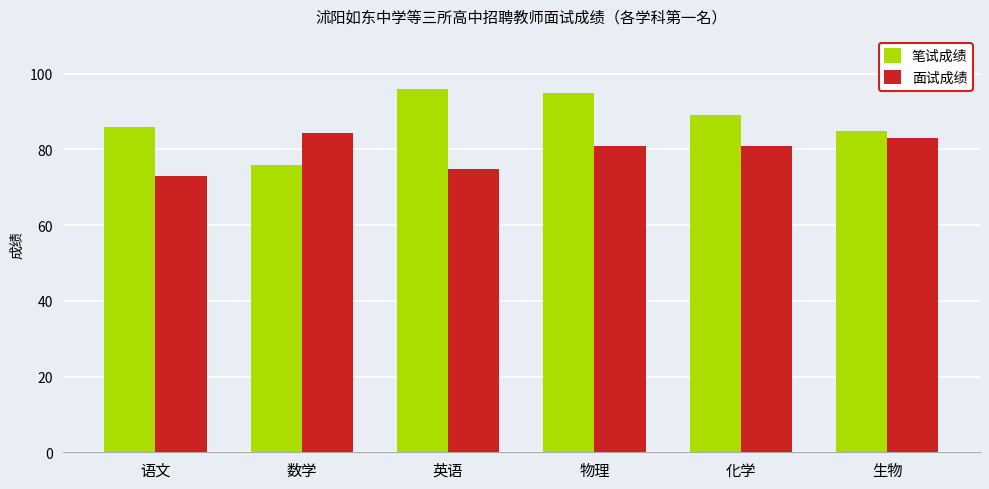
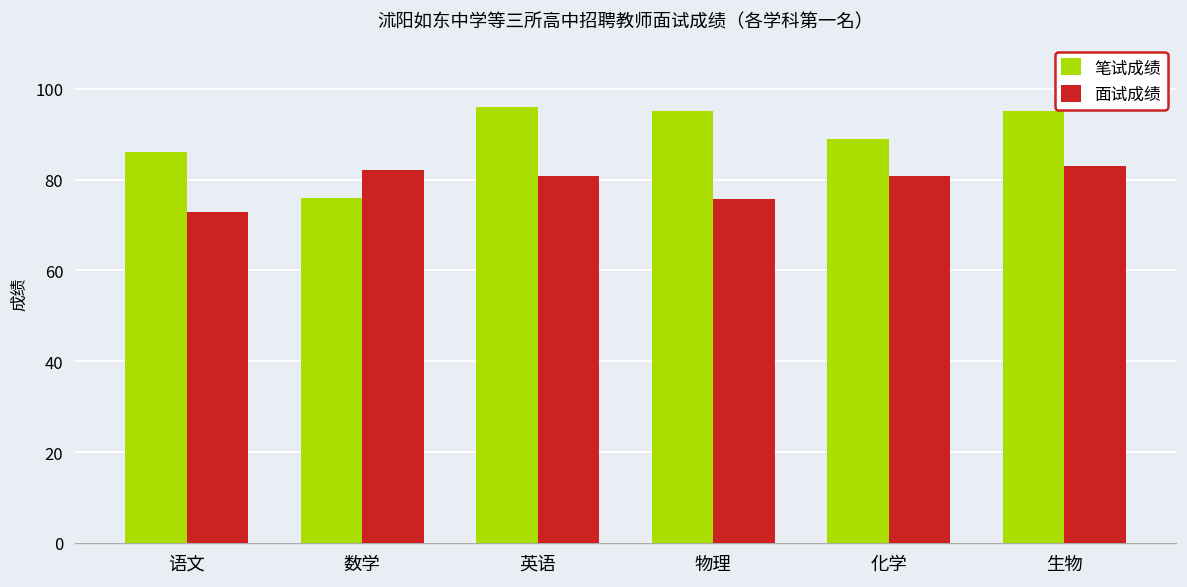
  {
    "笔试成绩": {
      "语文": 86,
      "数学": 76,
      "英语": 96,
      "物理": 95,
      "化学": 89,
-     "生物": 85
+     "生物": 95
    },
    "面试成绩": {
      "语文": 73,
-     "数学": 84,
-     "英语": 75,
-     "物理": 81,
+     "数学": 82,
+     "英语": 81,
+     "物理": 76,
      "化学": 81,
      "生物": 83
    }
  }
